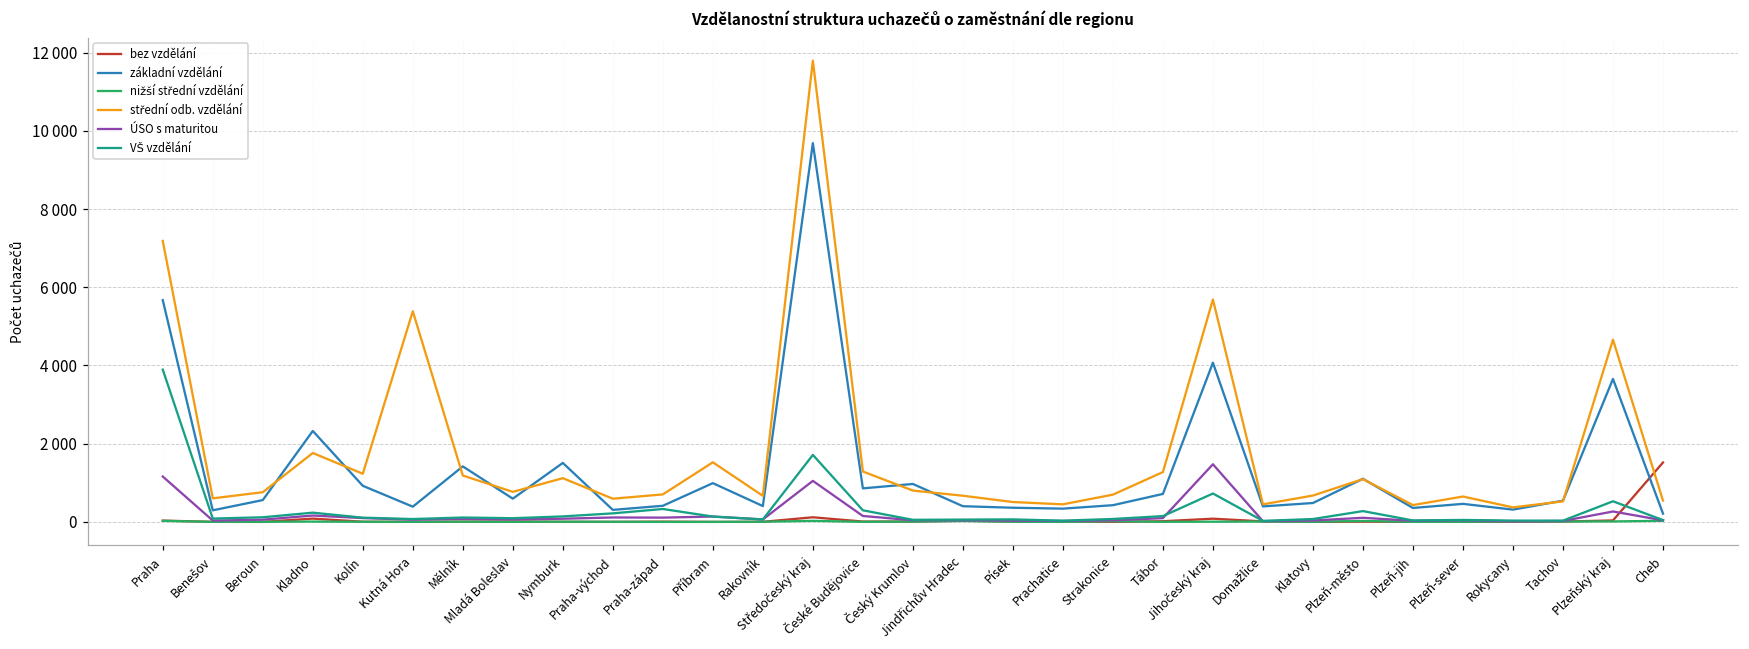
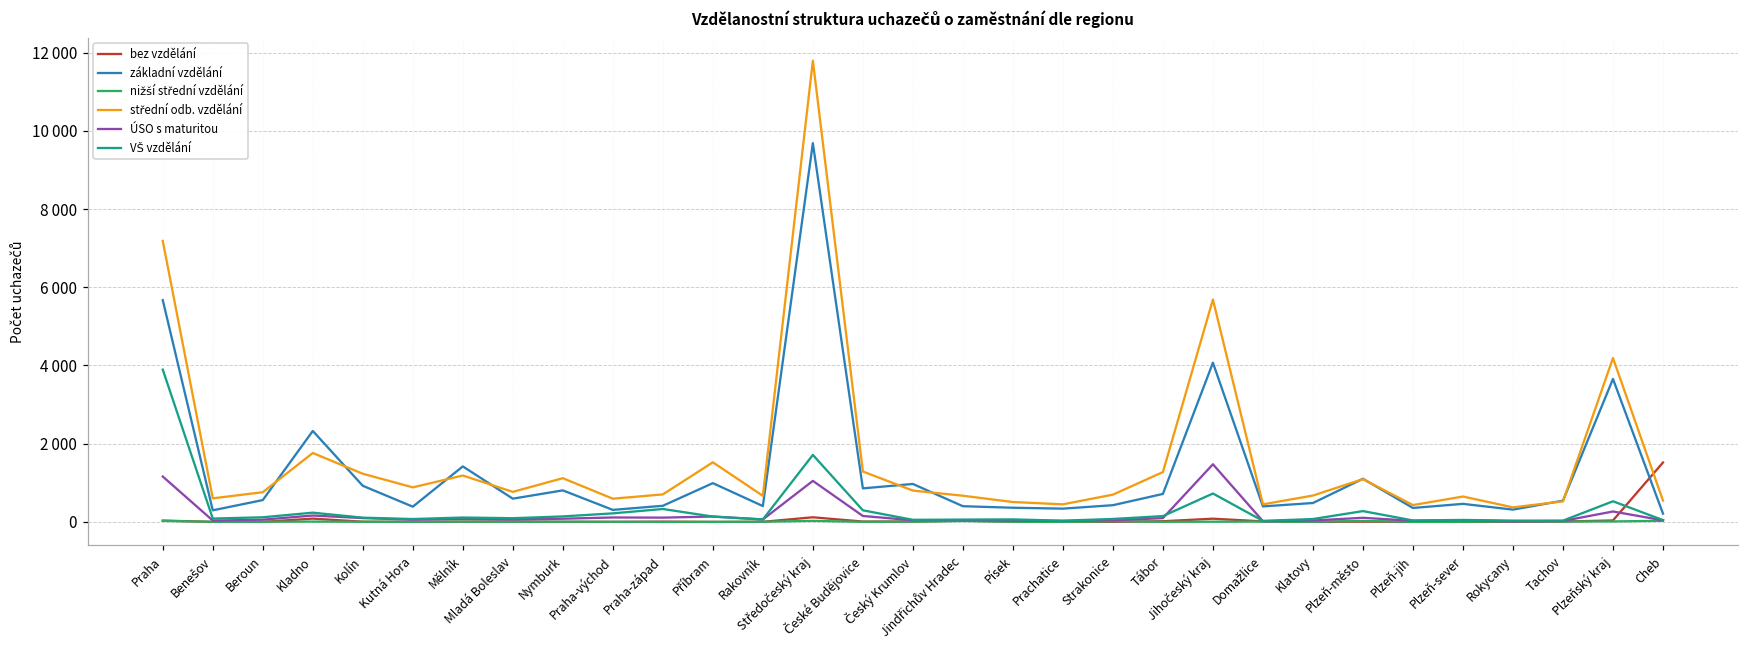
  {
    "bez vzdělání": {
      "Kladno": 100,
      "Středočeský kraj": 100,
      "Jihočeský kraj": 100,
      "Cheb": 1500
    },
    "základní vzdělání": {
      "Praha": 5700,
      "Benešov": 300,
      "Beroun": 600,
      "Kladno": 2300,
      "Kolín": 900,
      "Kutná Hora": 400,
      "Mělník": 1400,
      "Mladá Boleslav": 600,
-     "Nymburk": 1500,
+     "Nymburk": 800,
      "Praha-východ": 300,
      "Praha-západ": 400,
      "Příbram": 1000,
      "Rakovník": 400,
      "Středočeský kraj": 9700,
      "České Budějovice": 900,
      "Český Krumlov": 1000,
      "Jindřichův Hradec": 400,
      "Písek": 400,
      "Prachatice": 300,
      "Strakonice": 400,
      "Tábor": 700,
      "Jihočeský kraj": 4100,
      "Klatovy": 500,
      "Plzeň-jih": 400,
      "Plzeň-sever": 500,
      "Plzeňský kraj": 3700,
      "Cheb": 200
    },
    "střední odb. vzdělání": {
      "Praha": 7200,
      "Benešov": 600,
      "Beroun": 800,
      "Kladno": 1800,
      "Kolín": 1200,
-     "Kutná Hora": 5400,
+     "Kutná Hora": 900,
      "Mělník": 1200,
      "Mladá Boleslav": 800,
      "Nymburk": 1100,
      "Praha-východ": 600,
      "Praha-západ": 700,
      "Příbram": 1500,
      "Rakovník": 700,
      "Středočeský kraj": 11800,
      "České Budějovice": 1300,
      "Český Krumlov": 800,
      "Jindřichův Hradec": 700,
      "Písek": 500,
      "Prachatice": 400,
      "Strakonice": 700,
      "Tábor": 1300,
      "Jihočeský kraj": 5700,
      "Klatovy": 700,
      "Plzeň-jih": 400,
      "Plzeň-sever": 600,
-     "Plzeňský kraj": 4700,
+     "Plzeňský kraj": 4200,
      "Cheb": 500
    },
    "ÚSO s maturitou": {
      "Praha": 1200,
      "Kladno": 200,
      "Praha-východ": 100,
      "Praha-západ": 100,
      "Středočeský kraj": 1000,
      "České Budějovice": 200,
      "Jihočeský kraj": 1500,
      "Plzeň-město": 100,
      "Plzeňský kraj": 300
    }
  }
